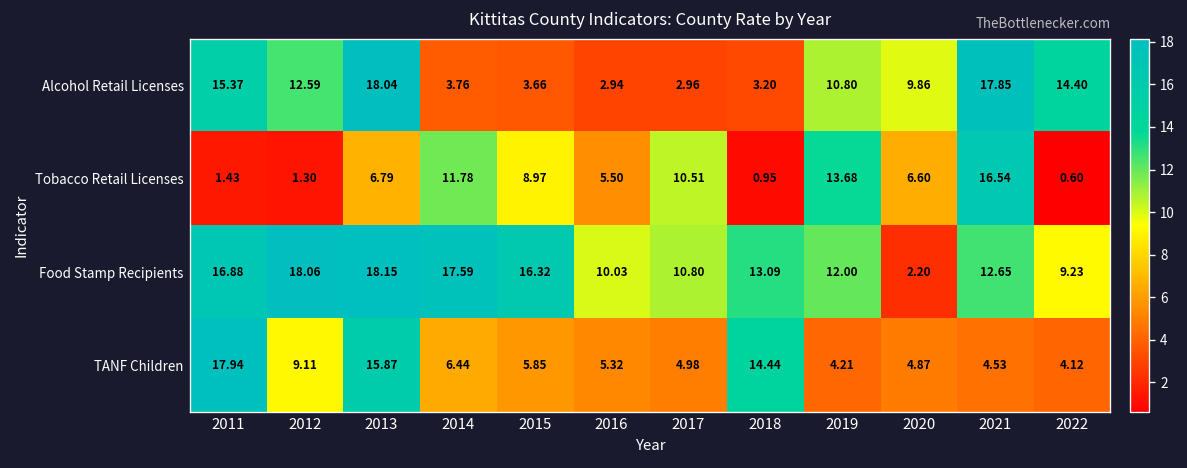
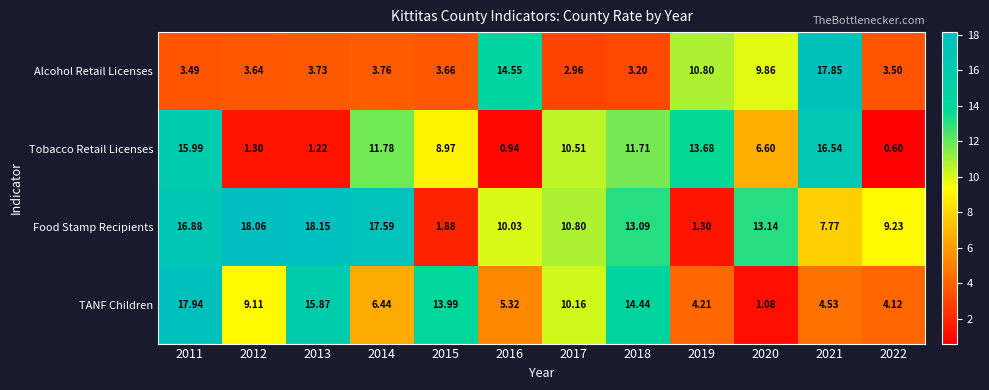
  {
    "Alcohol Retail Licenses": {
-     "2011": 15.37,
-     "2012": 12.59,
-     "2013": 18.04,
+     "2011": 3.49,
+     "2012": 3.64,
+     "2013": 3.73,
      "2014": 3.76,
      "2015": 3.66,
-     "2016": 2.94,
+     "2016": 14.55,
      "2017": 2.96,
      "2018": 3.20,
      "2019": 10.80,
      "2020": 9.86,
      "2021": 17.85,
-     "2022": 14.40
+     "2022": 3.50
    },
    "Tobacco Retail Licenses": {
-     "2011": 1.43,
+     "2011": 15.99,
      "2012": 1.30,
-     "2013": 6.79,
+     "2013": 1.22,
      "2014": 11.78,
      "2015": 8.97,
-     "2016": 5.50,
+     "2016": 0.94,
      "2017": 10.51,
-     "2018": 0.95,
+     "2018": 11.71,
      "2019": 13.68,
      "2020": 6.60,
      "2021": 16.54,
      "2022": 0.60
    },
    "Food Stamp Recipients": {
      "2011": 16.88,
      "2012": 18.06,
      "2013": 18.15,
      "2014": 17.59,
-     "2015": 16.32,
+     "2015": 1.88,
      "2016": 10.03,
      "2017": 10.80,
      "2018": 13.09,
-     "2019": 12.00,
-     "2020": 2.20,
-     "2021": 12.65,
+     "2019": 1.30,
+     "2020": 13.14,
+     "2021": 7.77,
      "2022": 9.23
    },
    "TANF Children": {
      "2011": 17.94,
      "2012": 9.11,
      "2013": 15.87,
      "2014": 6.44,
-     "2015": 5.85,
+     "2015": 13.99,
      "2016": 5.32,
-     "2017": 4.98,
+     "2017": 10.16,
      "2018": 14.44,
      "2019": 4.21,
-     "2020": 4.87,
+     "2020": 1.08,
      "2021": 4.53,
      "2022": 4.12
    }
  }
